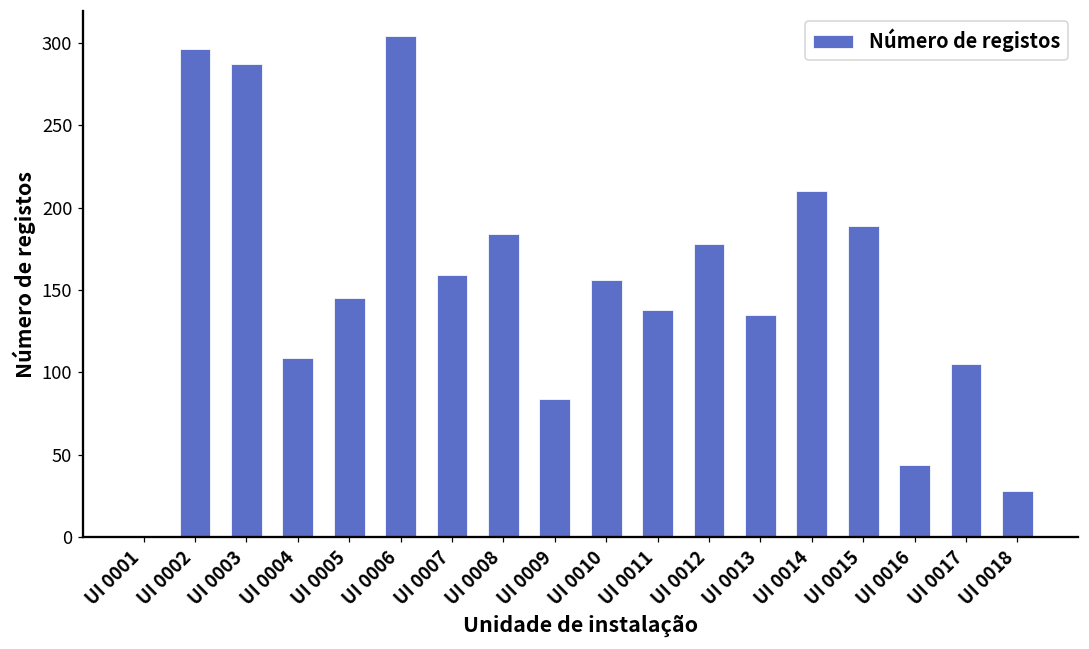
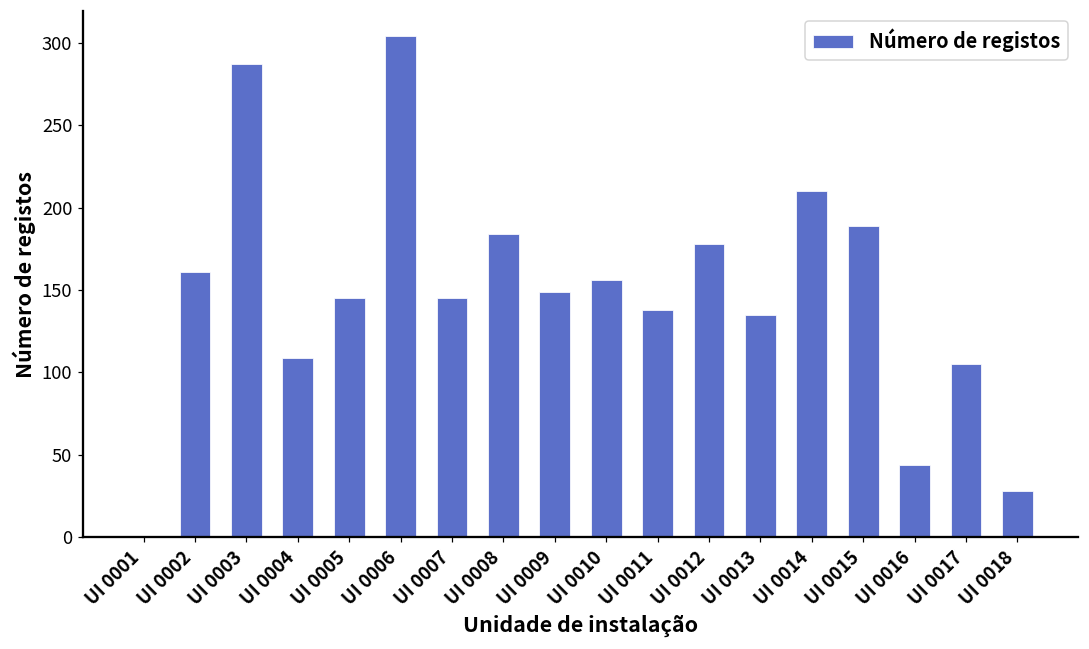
  {
-   "UI 0002": 296,
+   "UI 0002": 161,
    "UI 0003": 287,
    "UI 0004": 109,
    "UI 0005": 145,
    "UI 0006": 304,
-   "UI 0007": 159,
+   "UI 0007": 145,
    "UI 0008": 184,
-   "UI 0009": 84,
+   "UI 0009": 149,
    "UI 0010": 156,
    "UI 0011": 138,
    "UI 0012": 178,
    "UI 0013": 135,
    "UI 0014": 210,
    "UI 0015": 189,
    "UI 0016": 44,
    "UI 0017": 105,
    "UI 0018": 28
  }
